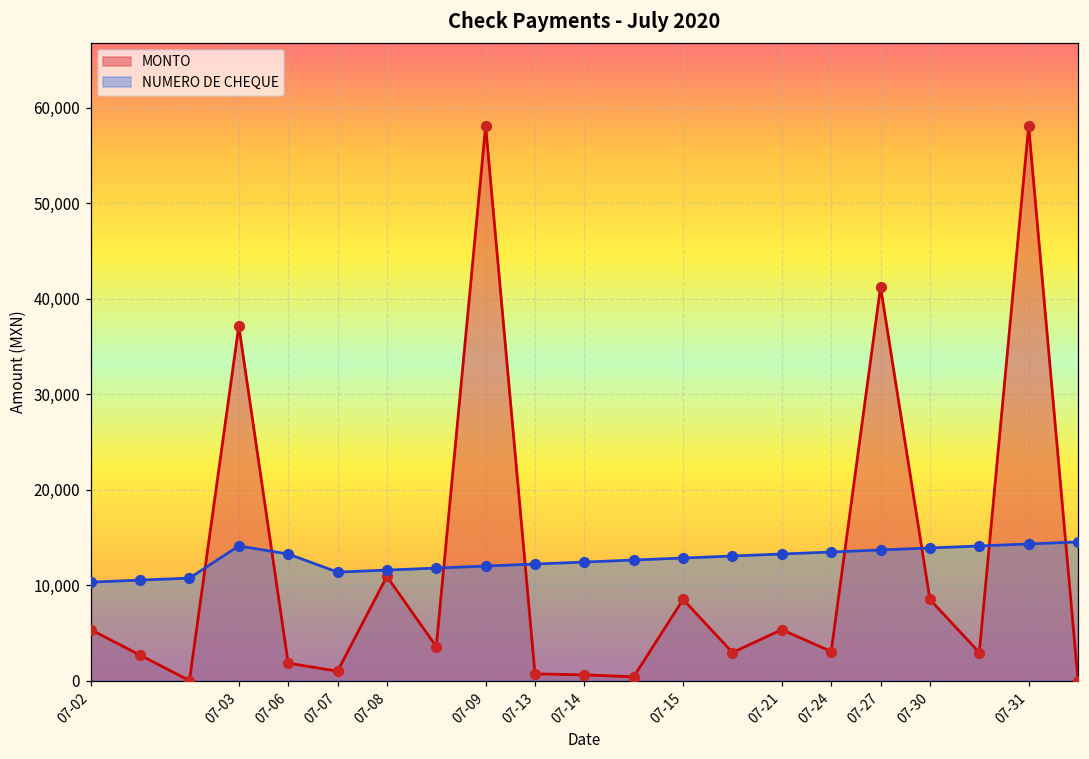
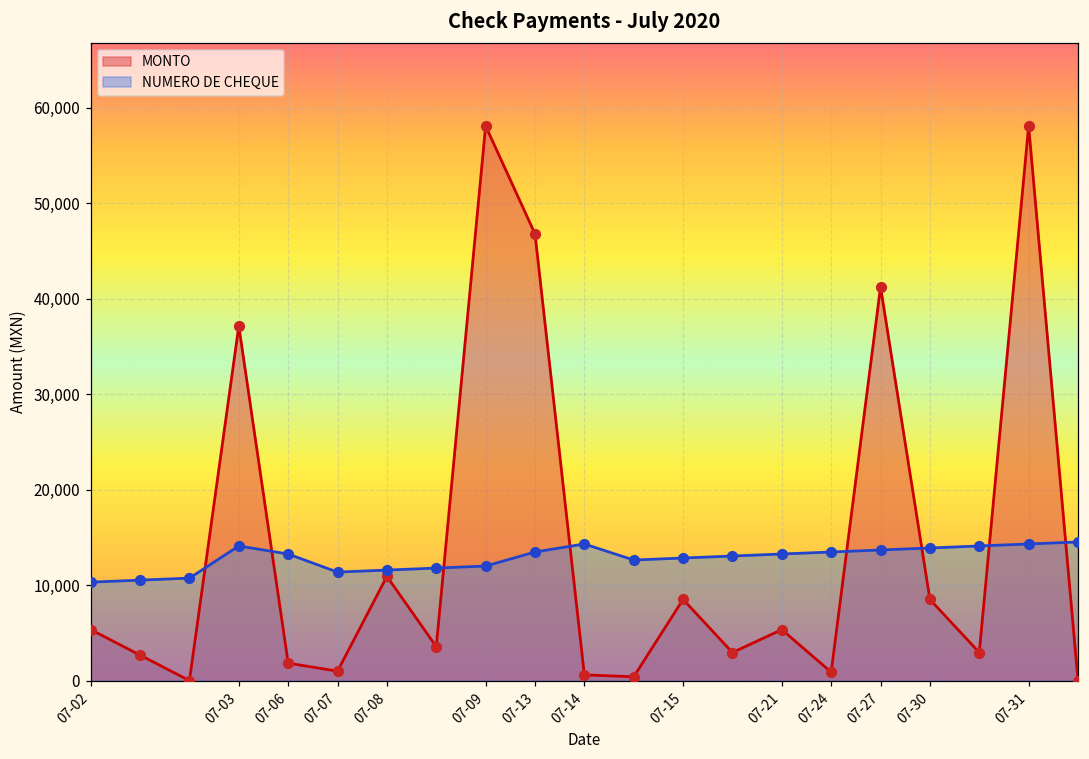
  {
    "MONTO": {
      "07-02": "5,000",
      "07-03": "37,000",
      "07-06": "2,000",
      "07-07": "1,000",
      "07-08": "11,000",
      "07-09": "58,000",
-     "07-13": "1,000",
+     "07-13": "47,000",
      "07-14": "1,000",
      "07-15": "9,000",
      "07-21": "5,000",
-     "07-24": "3,000",
+     "07-24": "1,000",
      "07-27": "41,000",
      "07-30": "9,000",
      "07-31": "58,000"
    },
    "NUMERO DE CHEQUE": {
      "07-02": "10,000",
      "07-03": "14,000",
      "07-06": "13,000",
      "07-07": "11,000",
      "07-08": "12,000",
      "07-09": "12,000",
-     "07-13": "12,000",
-     "07-14": "12,000",
+     "07-13": "13,000",
+     "07-14": "14,000",
      "07-15": "13,000",
      "07-21": "13,000",
      "07-24": "13,000",
      "07-27": "14,000",
      "07-30": "14,000",
      "07-31": "14,000"
    }
  }
